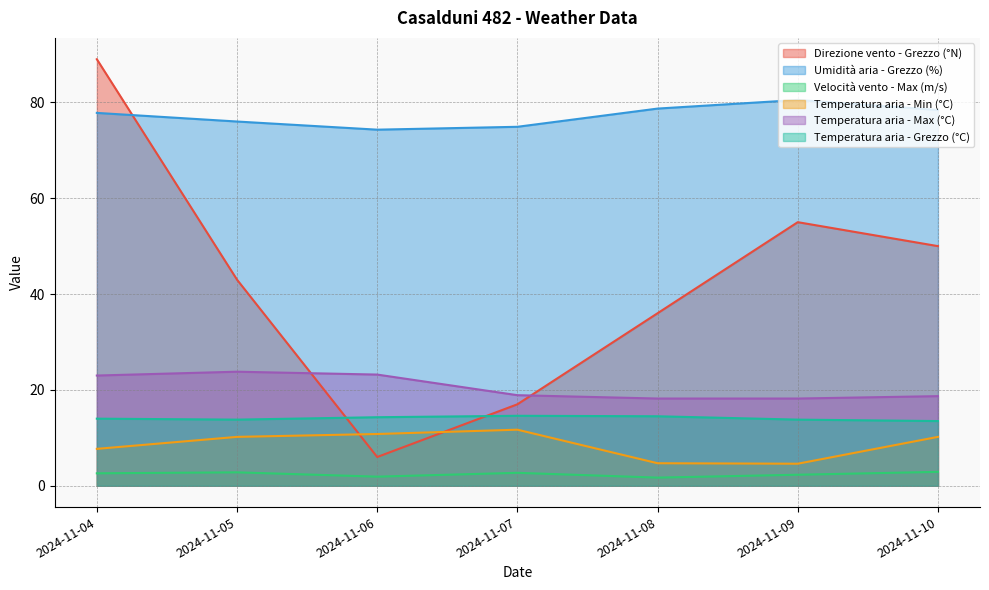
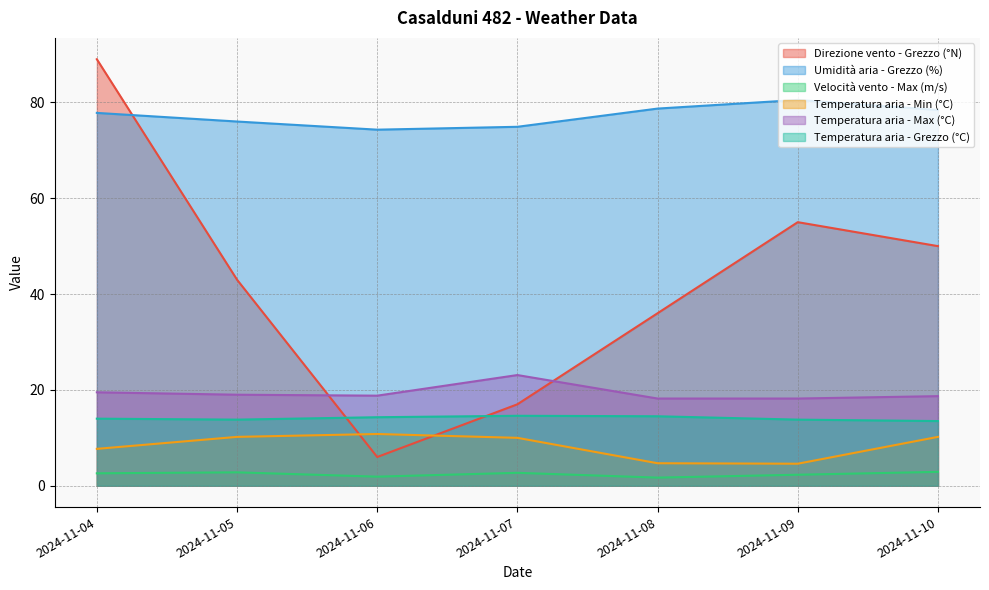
  {
    "Direzione vento - Grezzo (°N)": {
      "2024-11-04": 89,
      "2024-11-05": 43,
      "2024-11-06": 6,
      "2024-11-07": 17,
      "2024-11-08": 36,
      "2024-11-09": 55,
      "2024-11-10": 50
    },
    "Temperatura aria - Min (°C)": {
      "2024-11-04": 8,
      "2024-11-05": 10,
      "2024-11-06": 11,
-     "2024-11-07": 12,
+     "2024-11-07": 10,
      "2024-11-08": 5,
      "2024-11-09": 5,
      "2024-11-10": 10
    },
    "Temperatura aria - Max (°C)": {
-     "2024-11-04": 23,
-     "2024-11-05": 24,
-     "2024-11-06": 23,
-     "2024-11-07": 19,
+     "2024-11-04": 20,
+     "2024-11-05": 19,
+     "2024-11-06": 19,
+     "2024-11-07": 23,
      "2024-11-08": 18,
      "2024-11-09": 18,
      "2024-11-10": 19
    }
  }
